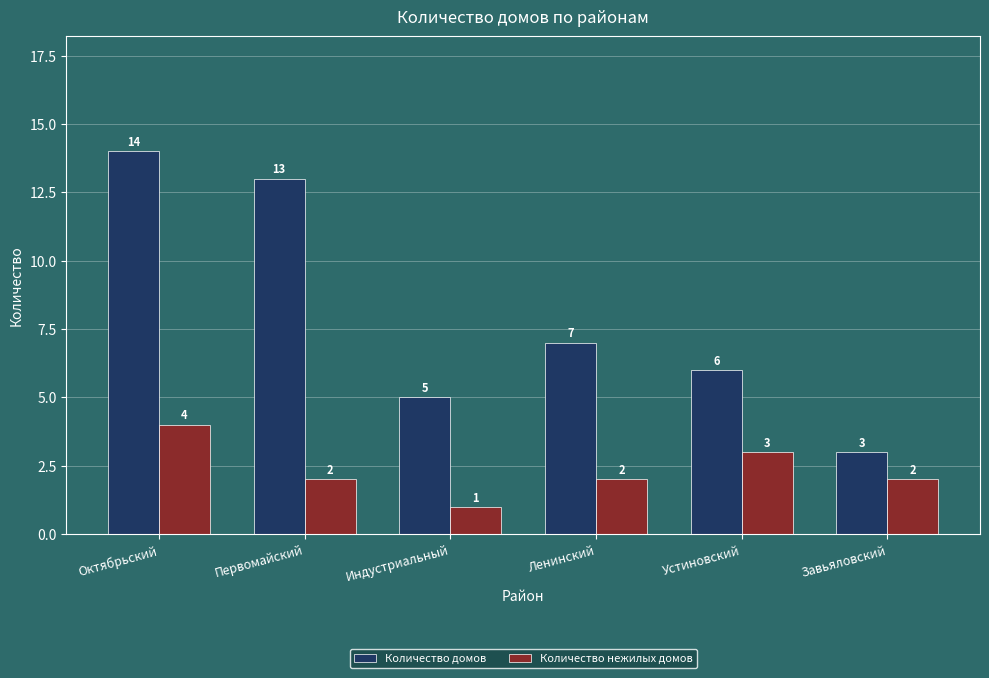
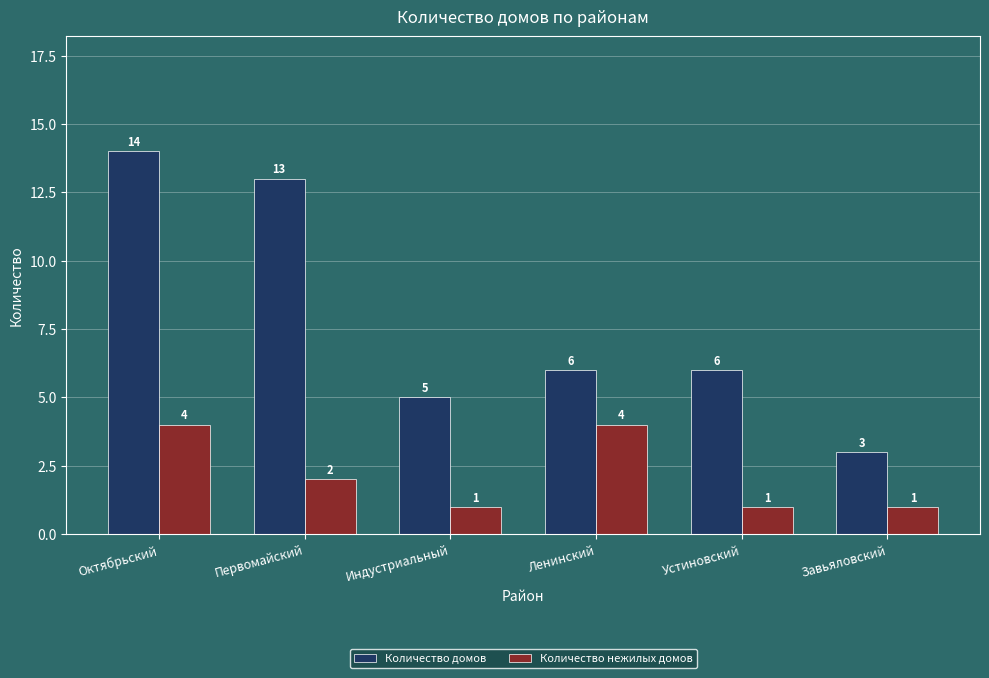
  {
    "Количество домов": {
      "Октябрьский": 14,
      "Первомайский": 13,
      "Индустриальный": 5,
-     "Ленинский": 7,
+     "Ленинский": 6,
      "Устиновский": 6,
      "Завьяловский": 3
    },
    "Количество нежилых домов": {
      "Октябрьский": 4,
      "Первомайский": 2,
      "Индустриальный": 1,
-     "Ленинский": 2,
-     "Устиновский": 3,
-     "Завьяловский": 2
+     "Ленинский": 4,
+     "Устиновский": 1,
+     "Завьяловский": 1
    }
  }
